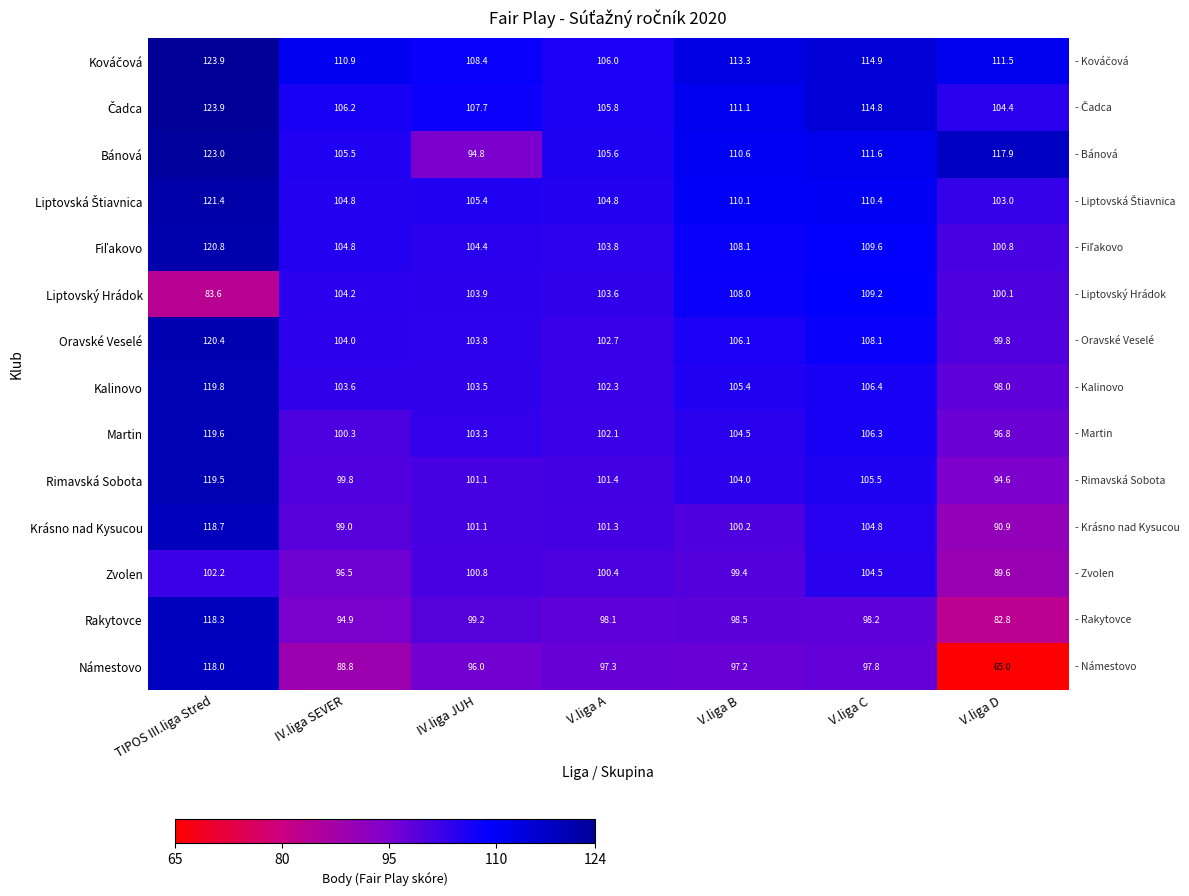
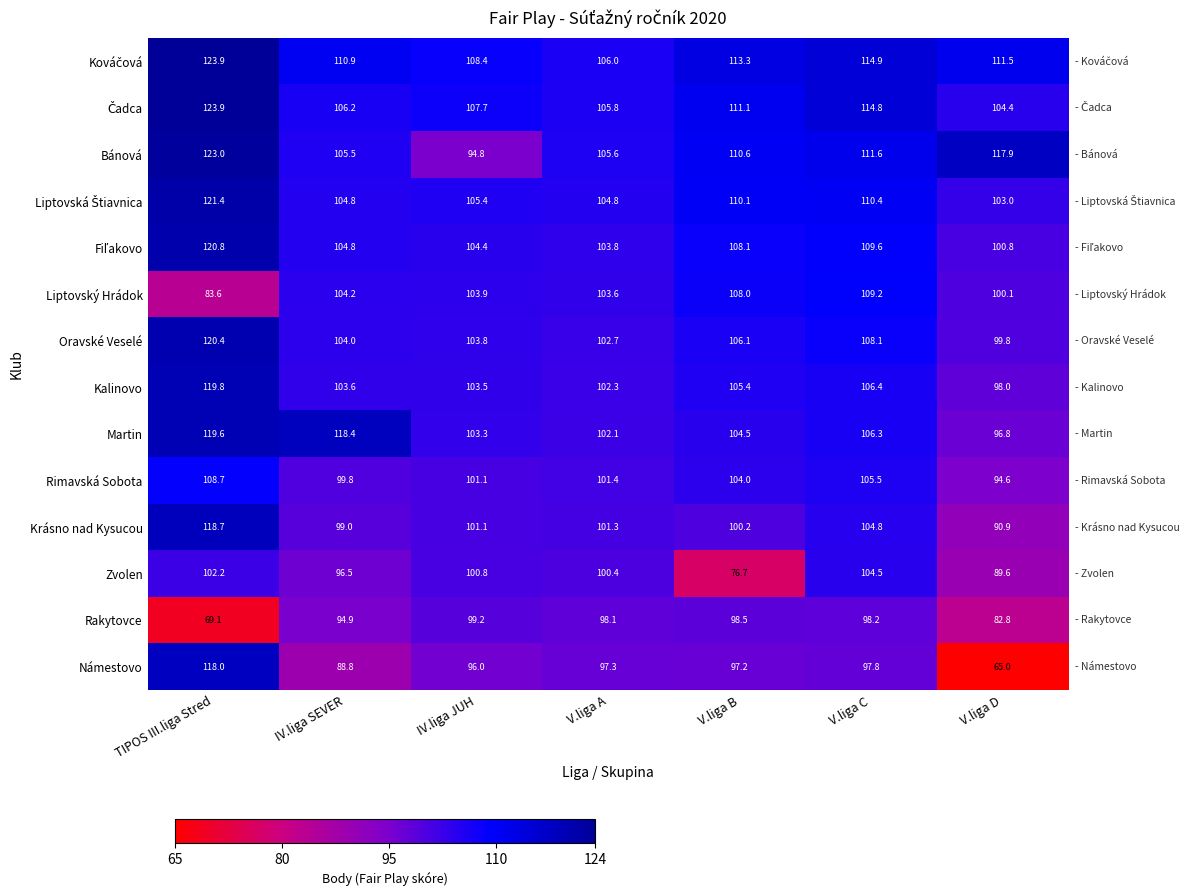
  {
    "Kováčová": {
      "TIPOS III.liga Stred": 123.9,
      "IV.liga SEVER": 110.9,
      "IV.liga JUH": 108.4,
      "V.liga A": 106.0,
      "V.liga B": 113.3,
      "V.liga C": 114.9,
      "V.liga D": 111.5
    },
    "Čadca": {
      "TIPOS III.liga Stred": 123.9,
      "IV.liga SEVER": 106.2,
      "IV.liga JUH": 107.7,
      "V.liga A": 105.8,
      "V.liga B": 111.1,
      "V.liga C": 114.8,
      "V.liga D": 104.4
    },
    "Bánová": {
      "TIPOS III.liga Stred": 123.0,
      "IV.liga SEVER": 105.5,
      "IV.liga JUH": 94.8,
      "V.liga A": 105.6,
      "V.liga B": 110.6,
      "V.liga C": 111.6,
      "V.liga D": 117.9
    },
    "Liptovská Štiavnica": {
      "TIPOS III.liga Stred": 121.4,
      "IV.liga SEVER": 104.8,
      "IV.liga JUH": 105.4,
      "V.liga A": 104.8,
      "V.liga B": 110.1,
      "V.liga C": 110.4,
      "V.liga D": 103.0
    },
    "Fiľakovo": {
      "TIPOS III.liga Stred": 120.8,
      "IV.liga SEVER": 104.8,
      "IV.liga JUH": 104.4,
      "V.liga A": 103.8,
      "V.liga B": 108.1,
      "V.liga C": 109.6,
      "V.liga D": 100.8
    },
    "Liptovský Hrádok": {
      "TIPOS III.liga Stred": 83.6,
      "IV.liga SEVER": 104.2,
      "IV.liga JUH": 103.9,
      "V.liga A": 103.6,
      "V.liga B": 108.0,
      "V.liga C": 109.2,
      "V.liga D": 100.1
    },
    "Oravské Veselé": {
      "TIPOS III.liga Stred": 120.4,
      "IV.liga SEVER": 104.0,
      "IV.liga JUH": 103.8,
      "V.liga A": 102.7,
      "V.liga B": 106.1,
      "V.liga C": 108.1,
      "V.liga D": 99.8
    },
    "Kalinovo": {
      "TIPOS III.liga Stred": 119.8,
      "IV.liga SEVER": 103.6,
      "IV.liga JUH": 103.5,
      "V.liga A": 102.3,
      "V.liga B": 105.4,
      "V.liga C": 106.4,
      "V.liga D": 98.0
    },
    "Martin": {
      "TIPOS III.liga Stred": 119.6,
-     "IV.liga SEVER": 100.3,
+     "IV.liga SEVER": 118.4,
      "IV.liga JUH": 103.3,
      "V.liga A": 102.1,
      "V.liga B": 104.5,
      "V.liga C": 106.3,
      "V.liga D": 96.8
    },
    "Rimavská Sobota": {
-     "TIPOS III.liga Stred": 119.5,
+     "TIPOS III.liga Stred": 108.7,
      "IV.liga SEVER": 99.8,
      "IV.liga JUH": 101.1,
      "V.liga A": 101.4,
      "V.liga B": 104.0,
      "V.liga C": 105.5,
      "V.liga D": 94.6
    },
    "Krásno nad Kysucou": {
      "TIPOS III.liga Stred": 118.7,
      "IV.liga SEVER": 99.0,
      "IV.liga JUH": 101.1,
      "V.liga A": 101.3,
      "V.liga B": 100.2,
      "V.liga C": 104.8,
      "V.liga D": 90.9
    },
    "Zvolen": {
      "TIPOS III.liga Stred": 102.2,
      "IV.liga SEVER": 96.5,
      "IV.liga JUH": 100.8,
      "V.liga A": 100.4,
-     "V.liga B": 99.4,
+     "V.liga B": 76.7,
      "V.liga C": 104.5,
      "V.liga D": 89.6
    },
    "Rakytovce": {
-     "TIPOS III.liga Stred": 118.3,
+     "TIPOS III.liga Stred": 69.1,
      "IV.liga SEVER": 94.9,
      "IV.liga JUH": 99.2,
      "V.liga A": 98.1,
      "V.liga B": 98.5,
      "V.liga C": 98.2,
      "V.liga D": 82.8
    },
    "Námestovo": {
      "TIPOS III.liga Stred": 118.0,
      "IV.liga SEVER": 88.8,
      "IV.liga JUH": 96.0,
      "V.liga A": 97.3,
      "V.liga B": 97.2,
      "V.liga C": 97.8,
      "V.liga D": 65.0
    }
  }
